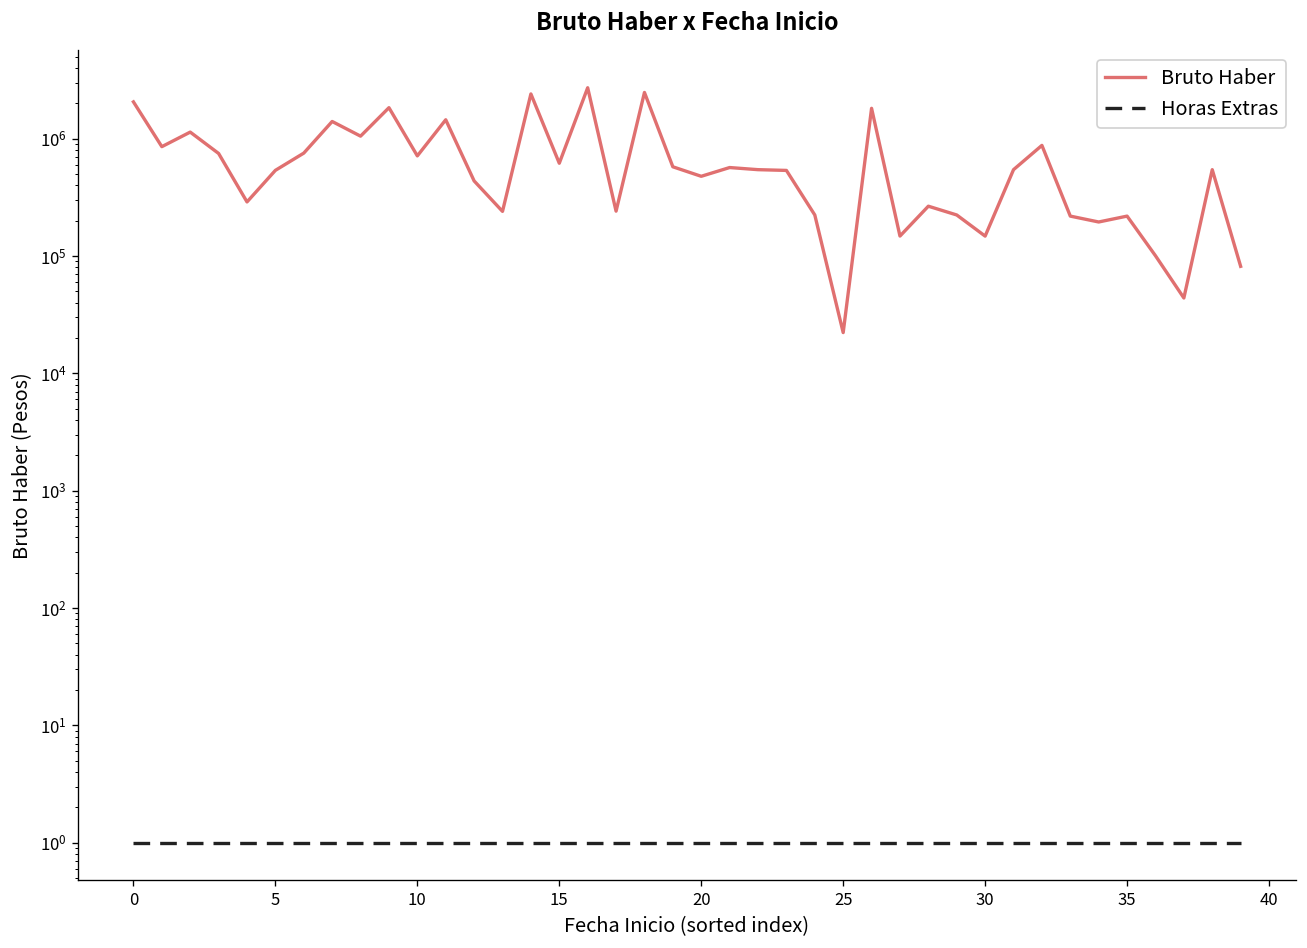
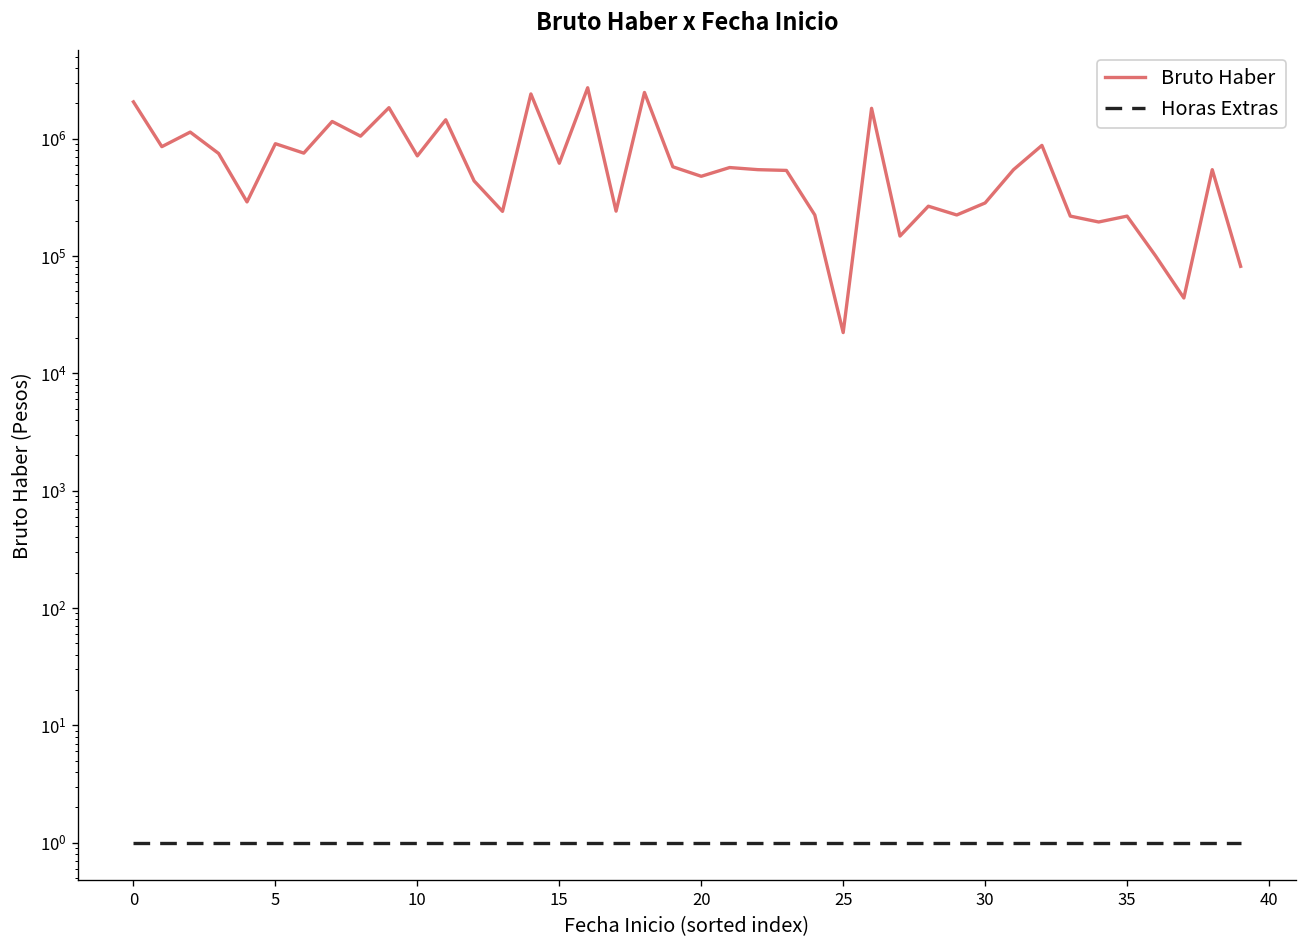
  {
    "Bruto Haber": {
      "0": 2100000,
-     "5": 500000,
+     "5": 900000,
      "10": 700000,
      "15": 600000,
      "20": 500000,
      "25": 22000,
-     "30": 150000,
+     "30": 280000,
      "35": 220000
    },
    "Horas Extras": {
      "0": 1,
      "5": 1,
      "10": 1,
      "15": 1,
      "20": 1,
      "25": 1,
      "30": 1,
      "35": 1
    }
  }
